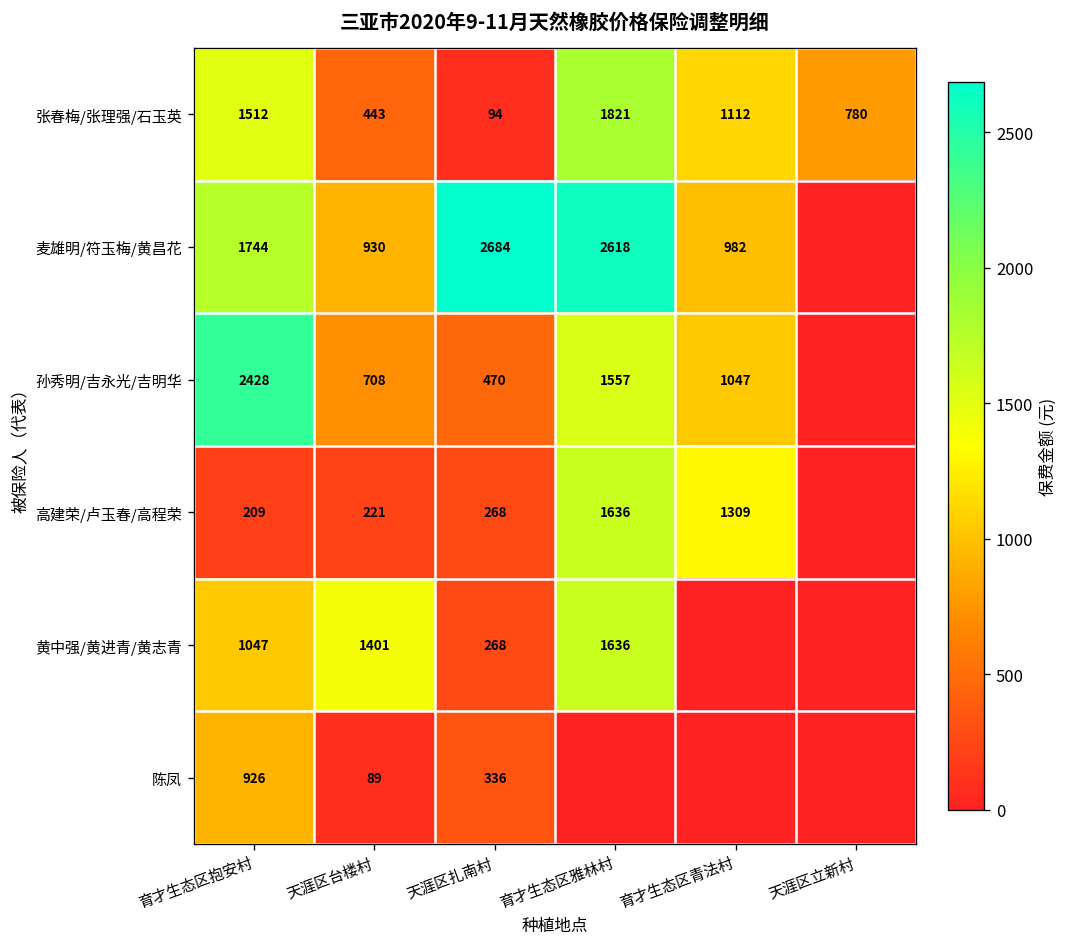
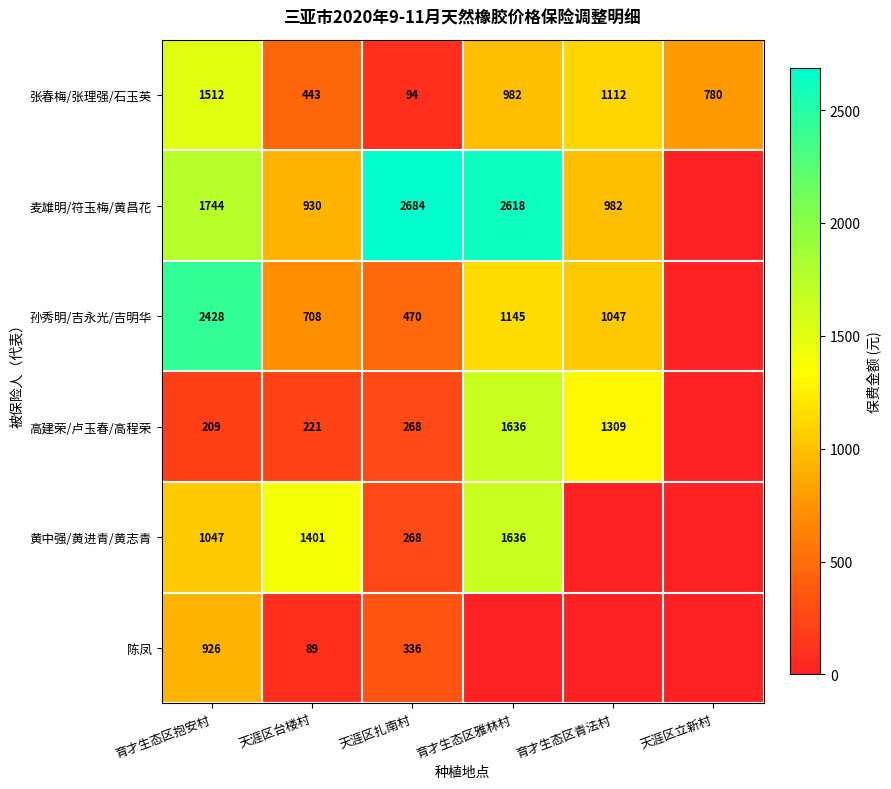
  {
    "张春梅/张理强/石玉英": {
      "育才生态区抱安村": 1512,
      "天涯区台楼村": 443,
      "天涯区扎南村": 94,
-     "育才生态区雅林村": 1821,
+     "育才生态区雅林村": 982,
      "育才生态区青法村": 1112,
      "天涯区立新村": 780
    },
    "麦雄明/符玉梅/黄昌花": {
      "育才生态区抱安村": 1744,
      "天涯区台楼村": 930,
      "天涯区扎南村": 2684,
      "育才生态区雅林村": 2618,
      "育才生态区青法村": 982
    },
    "孙秀明/吉永光/吉明华": {
      "育才生态区抱安村": 2428,
      "天涯区台楼村": 708,
      "天涯区扎南村": 470,
-     "育才生态区雅林村": 1557,
+     "育才生态区雅林村": 1145,
      "育才生态区青法村": 1047
    },
    "高建荣/卢玉春/高程荣": {
      "育才生态区抱安村": 209,
      "天涯区台楼村": 221,
      "天涯区扎南村": 268,
      "育才生态区雅林村": 1636,
      "育才生态区青法村": 1309
    },
    "黄中强/黄进青/黄志青": {
      "育才生态区抱安村": 1047,
      "天涯区台楼村": 1401,
      "天涯区扎南村": 268,
      "育才生态区雅林村": 1636
    },
    "陈凤": {
      "育才生态区抱安村": 926,
      "天涯区台楼村": 89,
      "天涯区扎南村": 336
    }
  }
